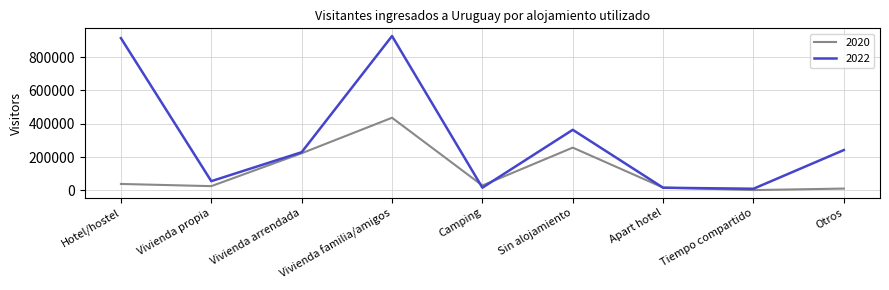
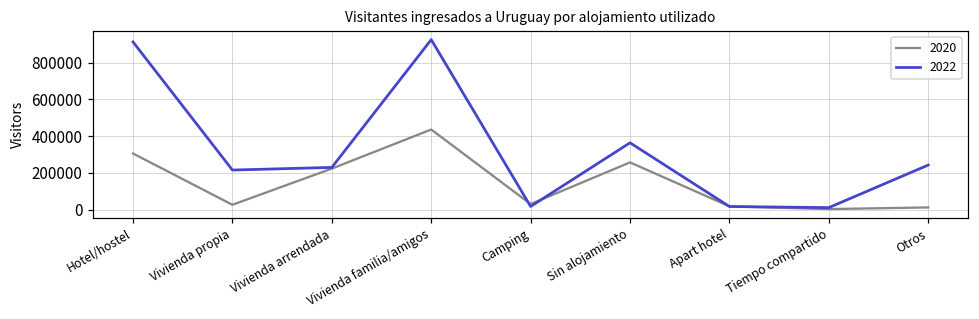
  {
    "2020": {
-     "Hotel/hostel": 40000,
+     "Hotel/hostel": 310000,
      "Vivienda propia": 30000,
      "Vivienda familia/amigos": 440000,
      "Sin alojamiento": 260000,
      "Otros": 10000
    },
    "2022": {
      "Hotel/hostel": 910000,
-     "Vivienda propia": 60000,
+     "Vivienda propia": 220000,
      "Vivienda familia/amigos": 930000,
      "Sin alojamiento": 360000,
      "Otros": 240000
    }
  }
